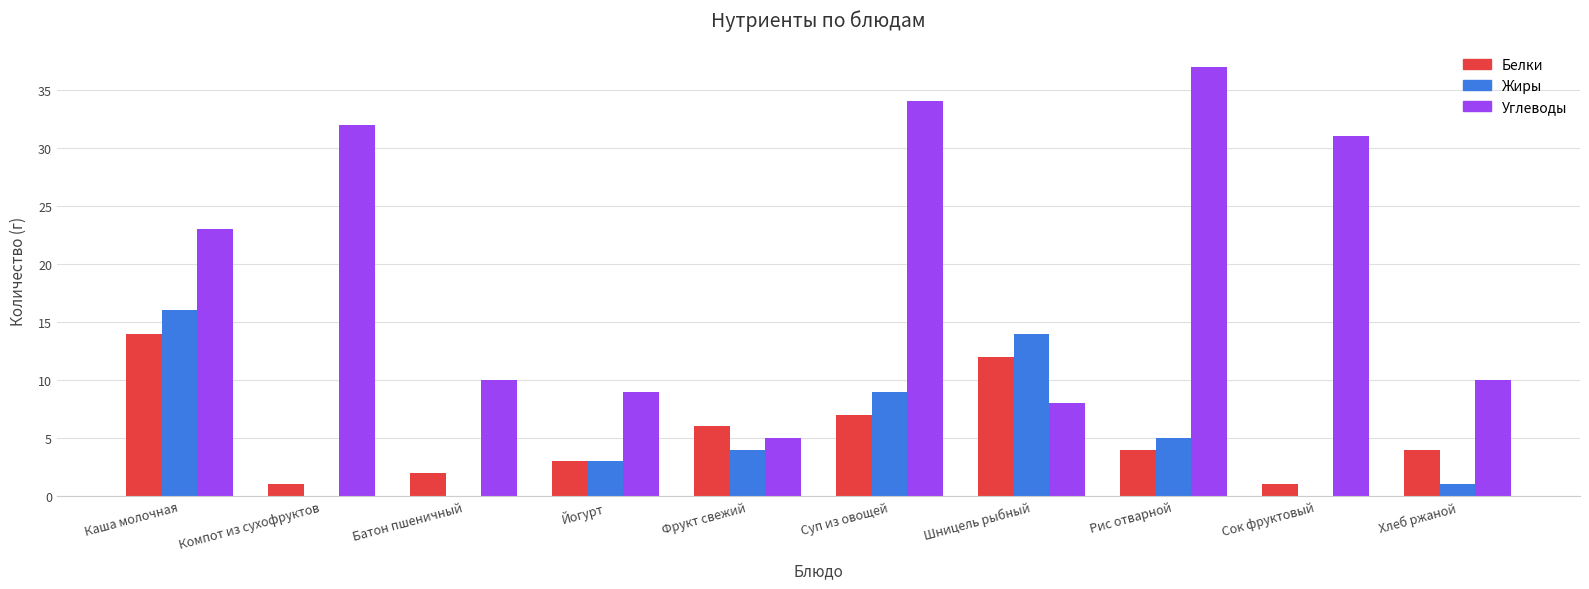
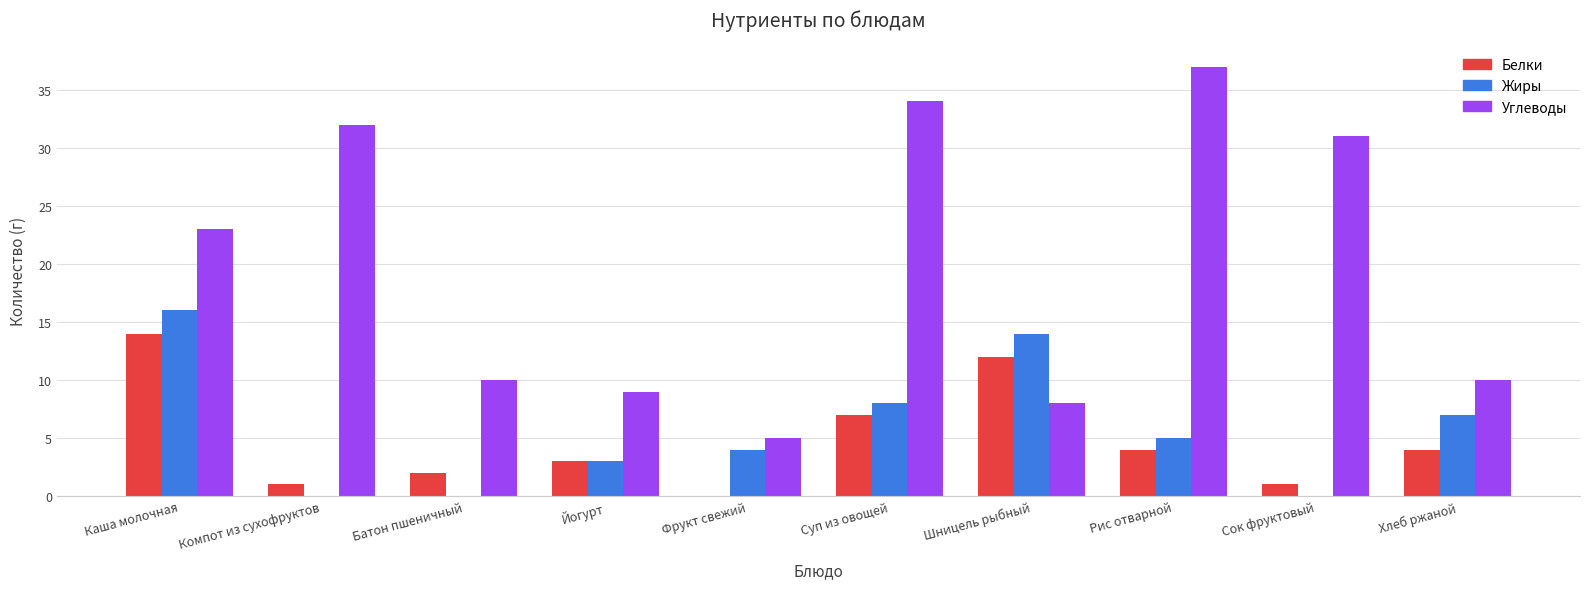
  {
    "Белки": {
      "Каша молочная": 14,
      "Компот из сухофруктов": 1,
      "Батон пшеничный": 2,
      "Йогурт": 3,
-     "Фрукт свежий": 6,
+     "Фрукт свежий": 0,
      "Суп из овощей": 7,
      "Шницель рыбный": 12,
      "Рис отварной": 4,
      "Сок фруктовый": 1,
      "Хлеб ржаной": 4
    },
    "Жиры": {
      "Каша молочная": 16,
      "Компот из сухофруктов": 0,
      "Батон пшеничный": 0,
      "Йогурт": 3,
      "Фрукт свежий": 4,
-     "Суп из овощей": 9,
+     "Суп из овощей": 8,
      "Шницель рыбный": 14,
      "Рис отварной": 5,
      "Сок фруктовый": 0,
-     "Хлеб ржаной": 1
+     "Хлеб ржаной": 7
    },
    "Углеводы": {
      "Каша молочная": 23,
      "Компот из сухофруктов": 32,
      "Батон пшеничный": 10,
      "Йогурт": 9,
      "Фрукт свежий": 5,
      "Суп из овощей": 34,
      "Шницель рыбный": 8,
      "Рис отварной": 37,
      "Сок фруктовый": 31,
      "Хлеб ржаной": 10
    }
  }
